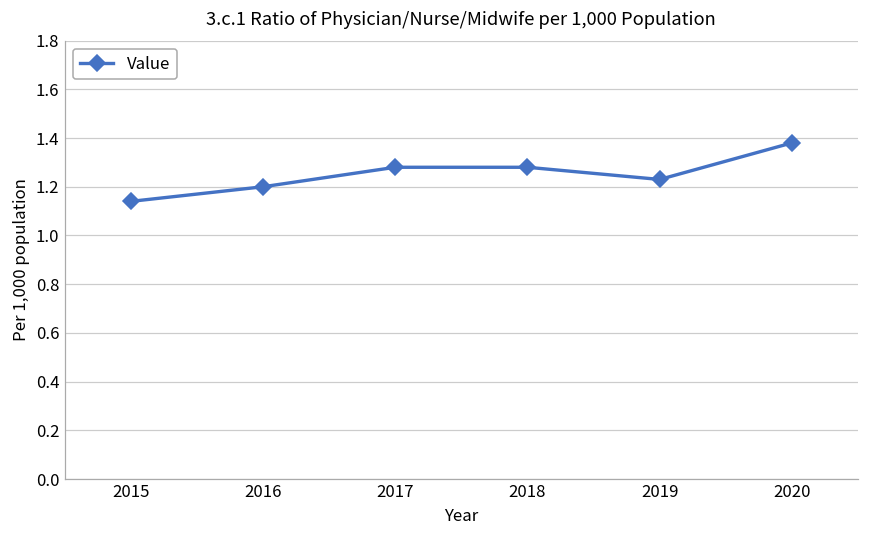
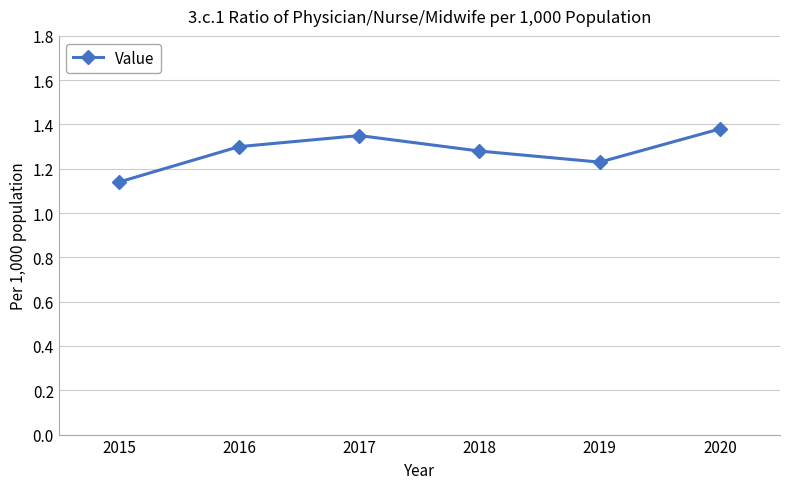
  {
    "2015": 1.14,
-   "2016": 1.2,
-   "2017": 1.28,
+   "2016": 1.3,
+   "2017": 1.35,
    "2018": 1.28,
    "2019": 1.23,
    "2020": 1.38
  }
